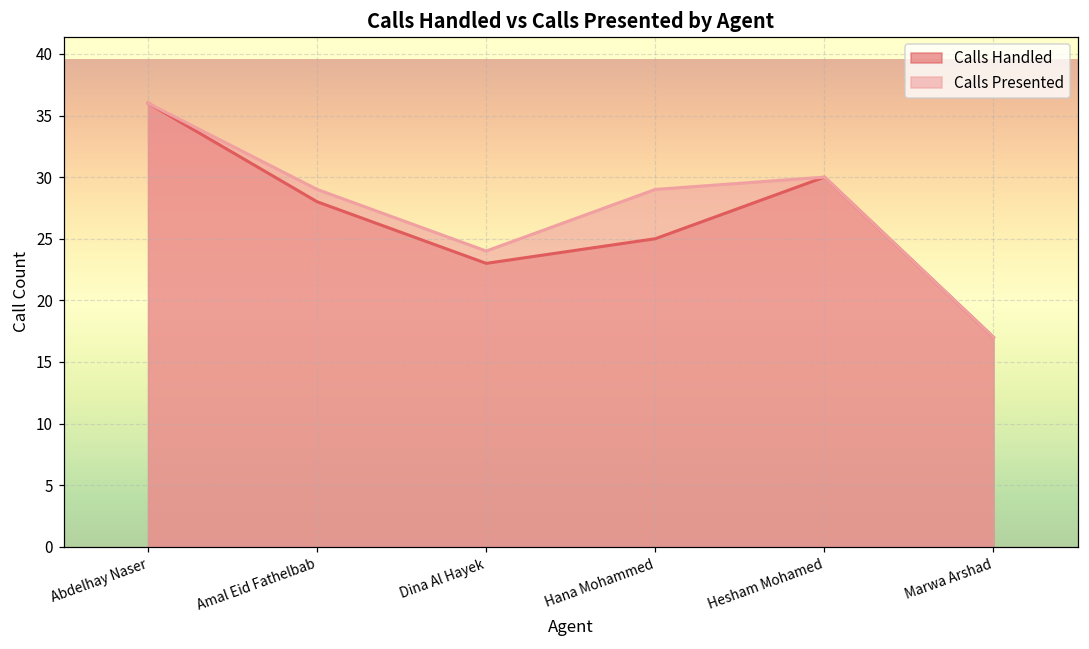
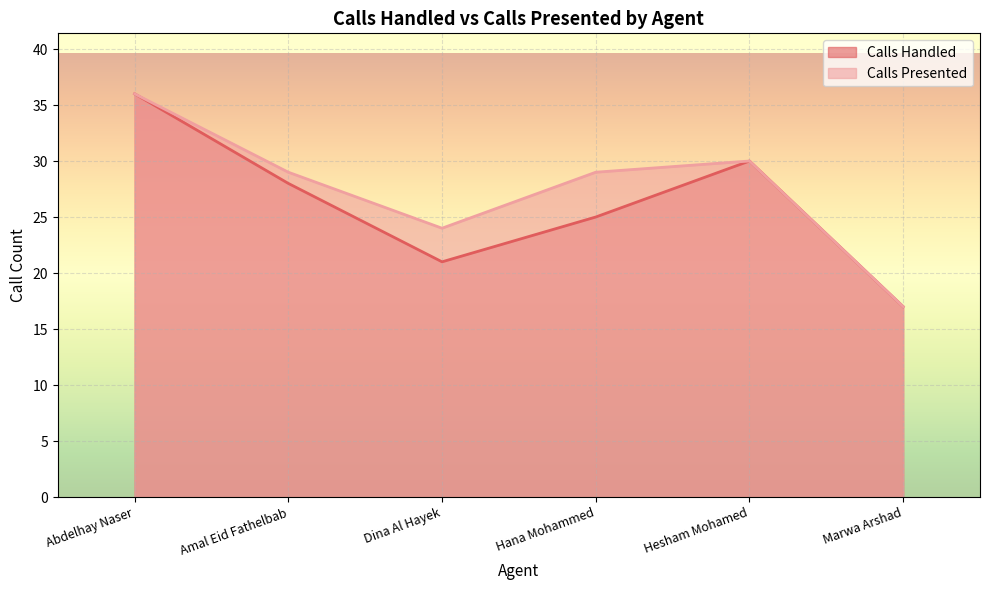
  {
    "Calls Handled": {
      "Amal Eid Fathelbab": 28,
-     "Dina Al Hayek": 23,
+     "Dina Al Hayek": 21,
      "Hana Mohammed": 25
    },
    "Calls Presented": {
      "Amal Eid Fathelbab": 29,
      "Dina Al Hayek": 24,
      "Hana Mohammed": 29
    }
  }
